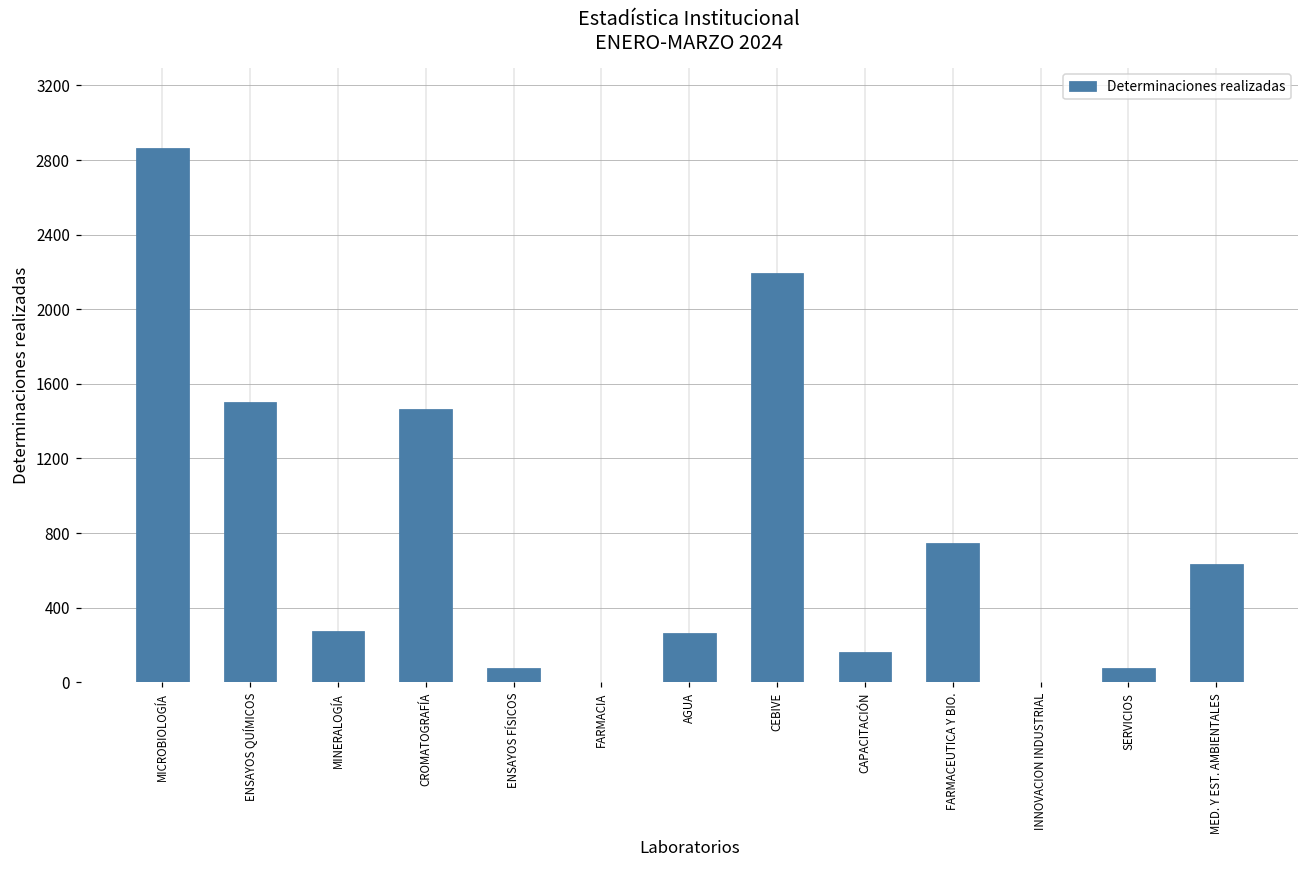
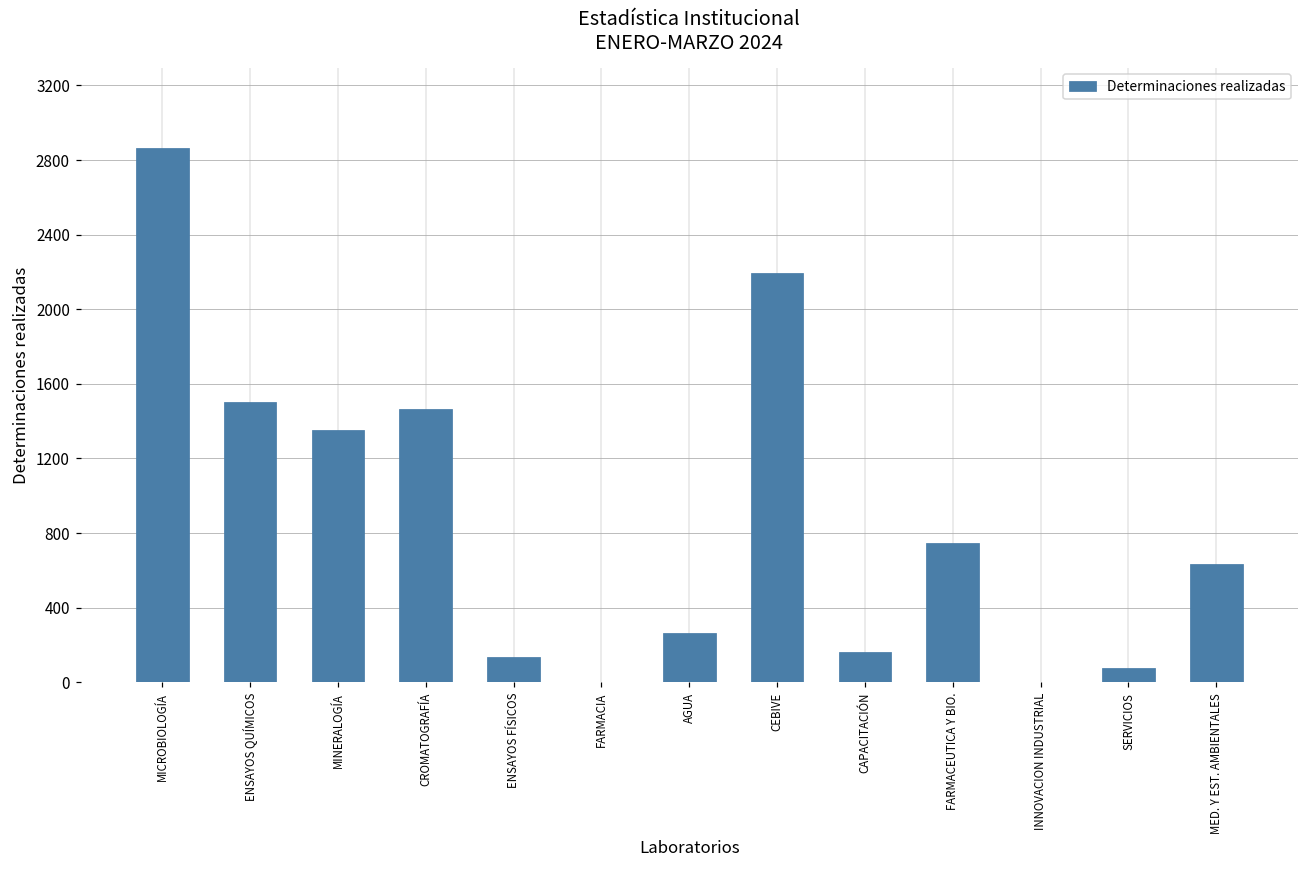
  {
    "MICROBIOLOGÍA": 2870,
    "ENSAYOS QUÍMICOS": 1500,
-   "MINERALOGÍA": 270,
+   "MINERALOGÍA": 1350,
    "CROMATOGRAFÍA": 1460,
-   "ENSAYOS FÍSICOS": 80,
+   "ENSAYOS FÍSICOS": 140,
    "FARMACIA": 0,
    "AGUA": 270,
    "CEBIVE": 2200,
    "CAPACITACIÓN": 160,
    "FARMACEUTICA Y BIO.": 750,
    "INNOVACION INDUSTRIAL": 0,
    "SERVICIOS": 70,
    "MED. Y EST. AMBIENTALES": 630
  }
